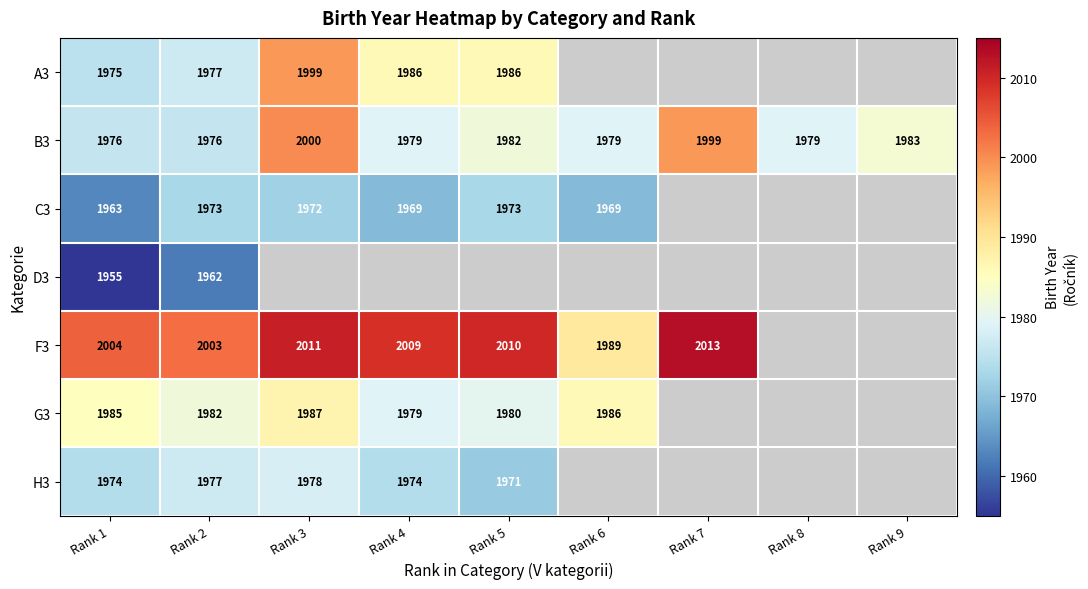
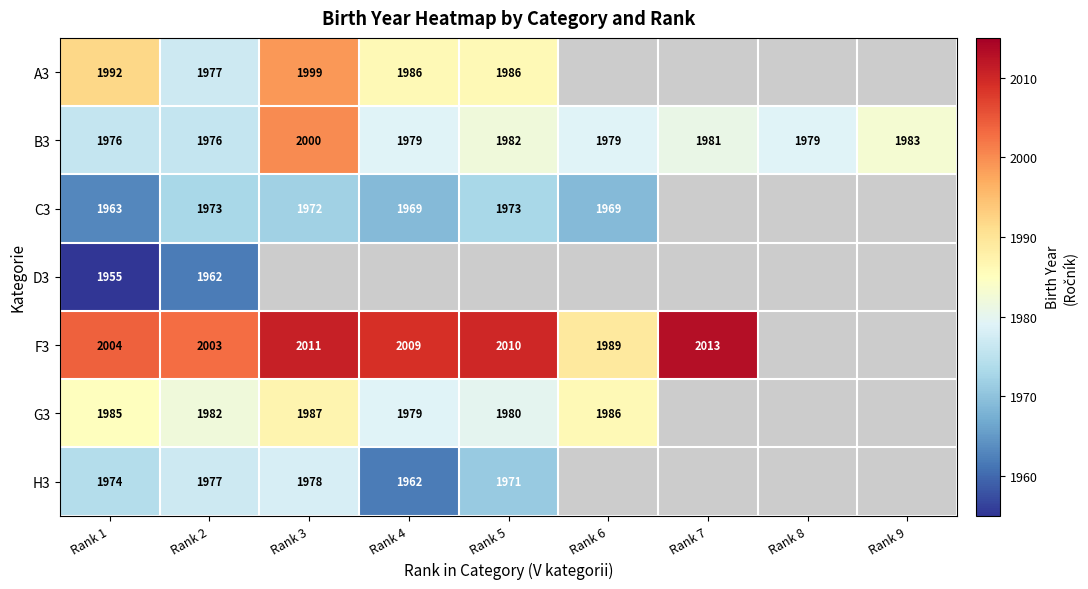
  {
    "A3": {
-     "Rank 1": 1975,
+     "Rank 1": 1992,
      "Rank 2": 1977,
      "Rank 3": 1999,
      "Rank 4": 1986,
      "Rank 5": 1986
    },
    "B3": {
      "Rank 1": 1976,
      "Rank 2": 1976,
      "Rank 3": 2000,
      "Rank 4": 1979,
      "Rank 5": 1982,
      "Rank 6": 1979,
-     "Rank 7": 1999,
+     "Rank 7": 1981,
      "Rank 8": 1979,
      "Rank 9": 1983
    },
    "C3": {
      "Rank 1": 1963,
      "Rank 2": 1973,
      "Rank 3": 1972,
      "Rank 4": 1969,
      "Rank 5": 1973,
      "Rank 6": 1969
    },
    "D3": {
      "Rank 1": 1955,
      "Rank 2": 1962
    },
    "F3": {
      "Rank 1": 2004,
      "Rank 2": 2003,
      "Rank 3": 2011,
      "Rank 4": 2009,
      "Rank 5": 2010,
      "Rank 6": 1989,
      "Rank 7": 2013
    },
    "G3": {
      "Rank 1": 1985,
      "Rank 2": 1982,
      "Rank 3": 1987,
      "Rank 4": 1979,
      "Rank 5": 1980,
      "Rank 6": 1986
    },
    "H3": {
      "Rank 1": 1974,
      "Rank 2": 1977,
      "Rank 3": 1978,
-     "Rank 4": 1974,
+     "Rank 4": 1962,
      "Rank 5": 1971
    }
  }
